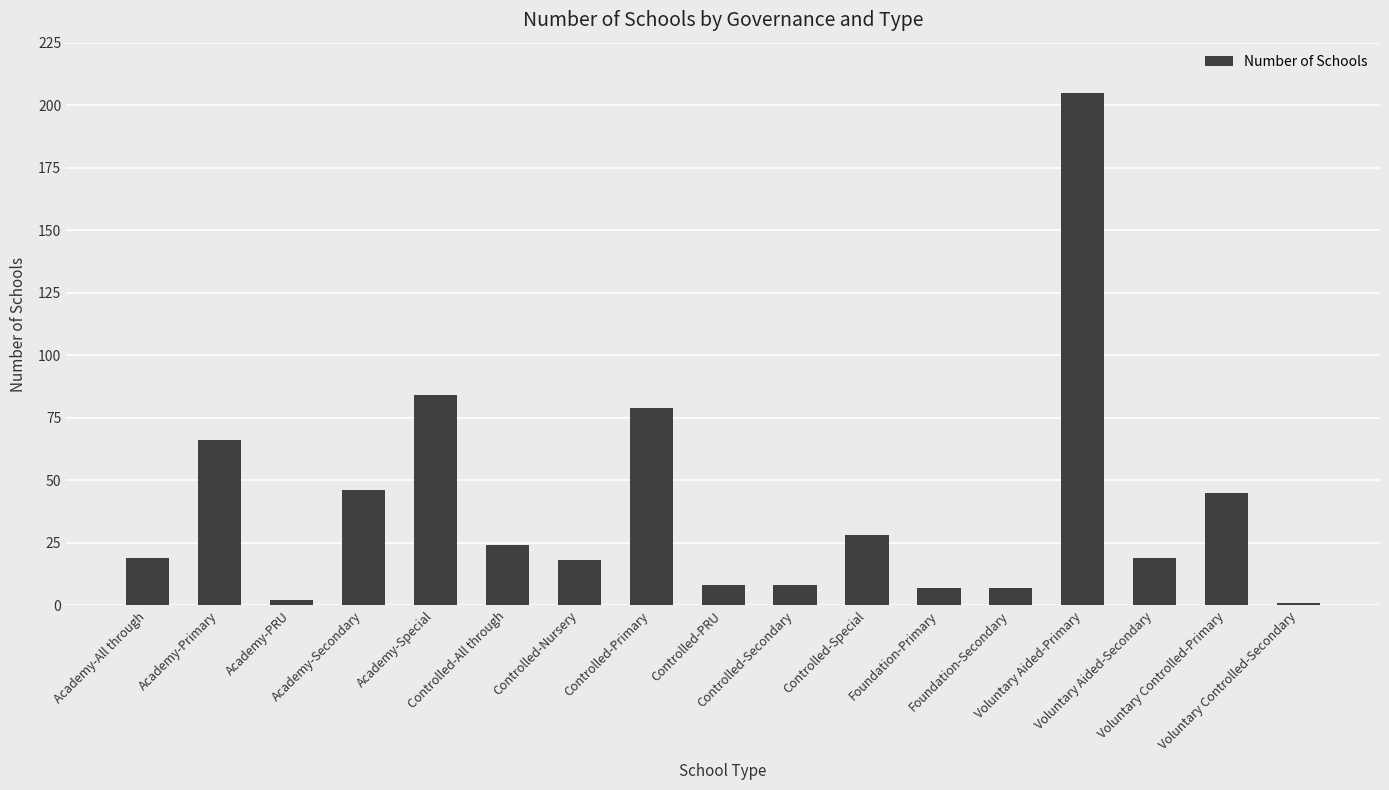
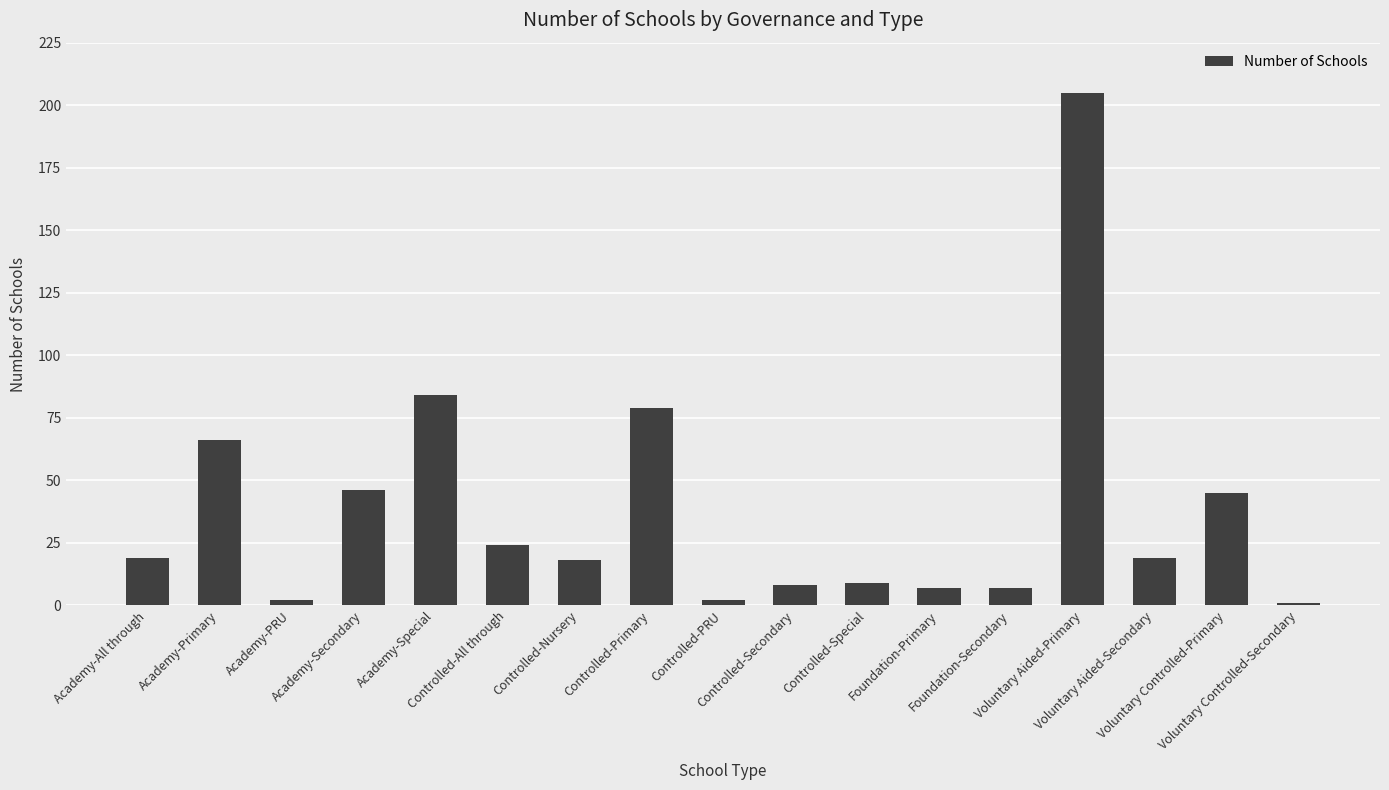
  {
    "Academy-All through": 19,
    "Academy-Primary": 66,
    "Academy-PRU": 2,
    "Academy-Secondary": 46,
    "Academy-Special": 84,
    "Controlled-All through": 24,
    "Controlled-Nursery": 18,
    "Controlled-Primary": 79,
-   "Controlled-PRU": 8,
+   "Controlled-PRU": 2,
    "Controlled-Secondary": 8,
-   "Controlled-Special": 28,
+   "Controlled-Special": 9,
    "Foundation-Primary": 7,
    "Foundation-Secondary": 7,
    "Voluntary Aided-Primary": 205,
    "Voluntary Aided-Secondary": 19,
    "Voluntary Controlled-Primary": 45,
    "Voluntary Controlled-Secondary": 1
  }
